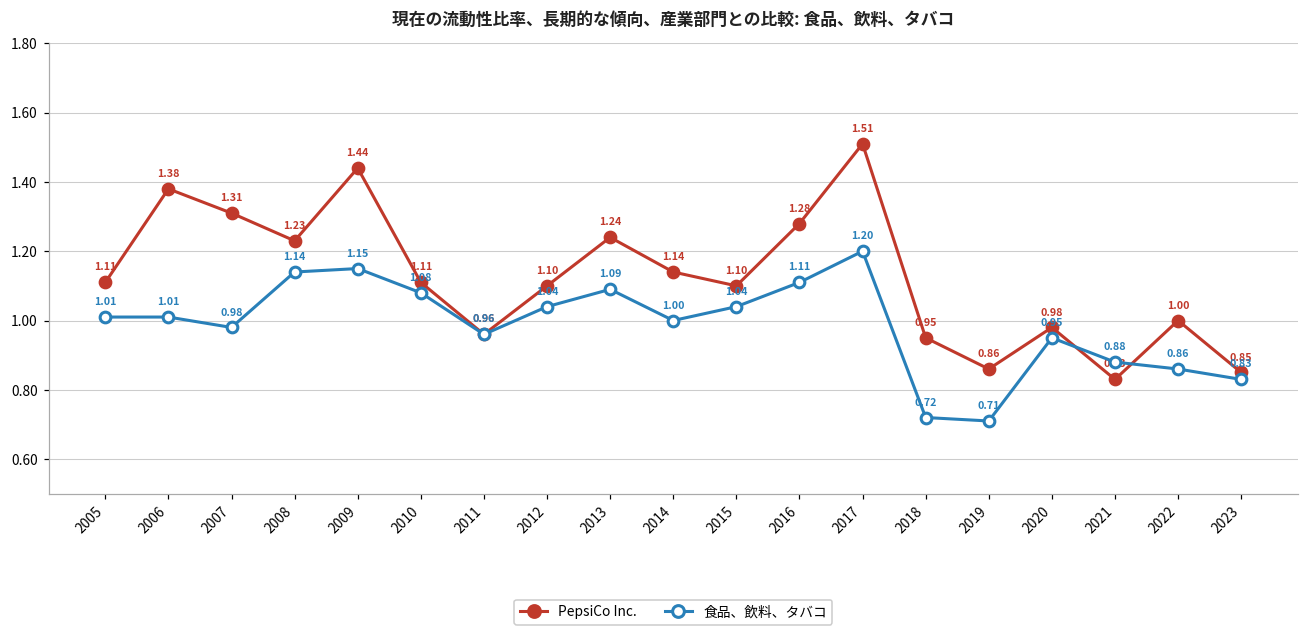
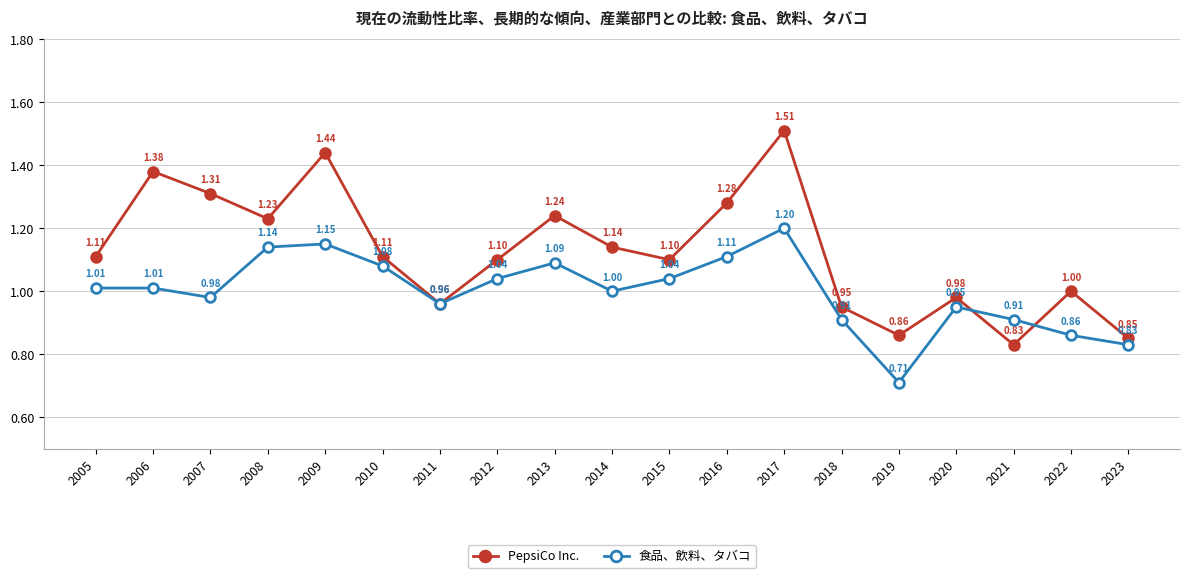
  {
    "PepsiCo Inc.": {
      "2005": 1.11,
      "2006": 1.38,
      "2007": 1.31,
      "2008": 1.23,
      "2009": 1.44,
      "2010": 1.11,
      "2012": 1.10,
      "2013": 1.24,
      "2014": 1.14,
      "2015": 1.10,
      "2016": 1.28,
      "2017": 1.51,
      "2018": 0.95,
      "2019": 0.86,
      "2020": 0.98,
      "2021": 0.83,
      "2022": 1.00
    },
    "食品、飲料、タバコ": {
      "2005": 1.01,
      "2006": 1.01,
      "2007": 0.98,
      "2008": 1.14,
      "2009": 1.15,
      "2013": 1.09,
      "2014": 1.00,
      "2016": 1.11,
      "2017": 1.20,
-     "2018": 0.72,
+     "2018": 0.91,
      "2019": 0.71,
-     "2021": 0.88,
+     "2021": 0.91,
      "2022": 0.86
    }
  }
